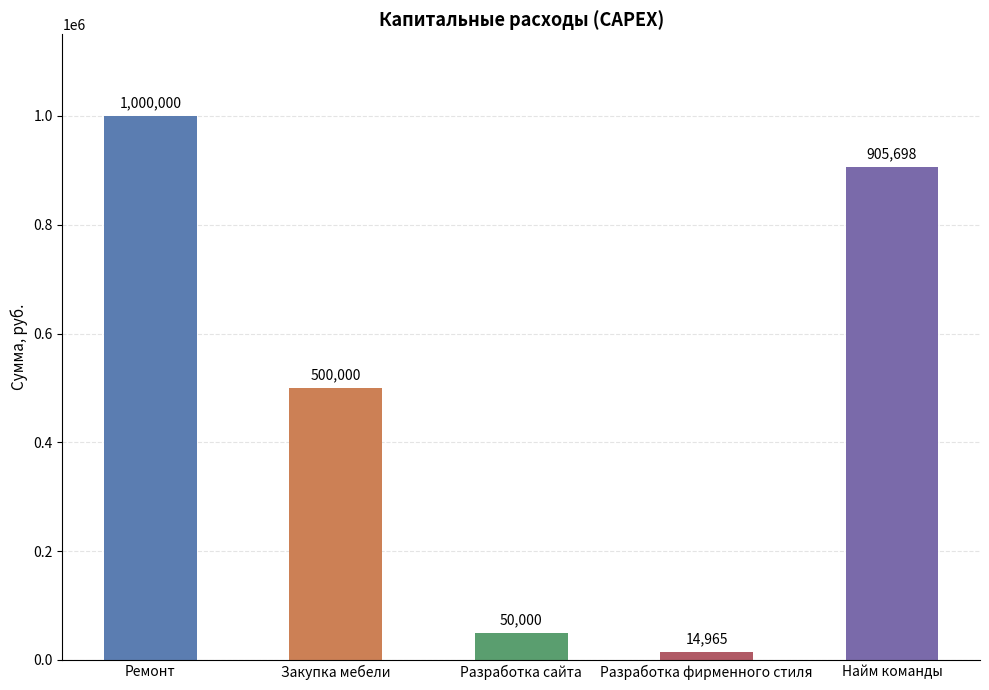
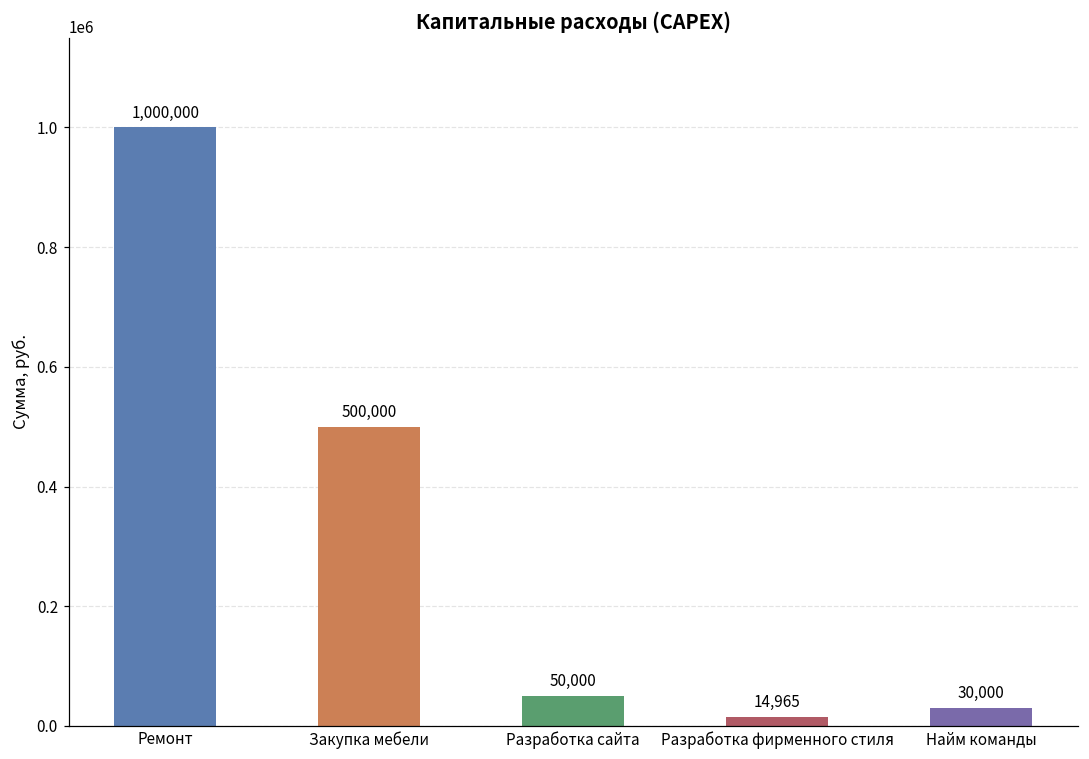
  {
    "Ремонт": "1,000,000",
    "Закупка мебели": "500,000",
    "Разработка сайта": "50,000",
    "Разработка фирменного стиля": "14,965",
-   "Найм команды": "905,698"
+   "Найм команды": "30,000"
  }
